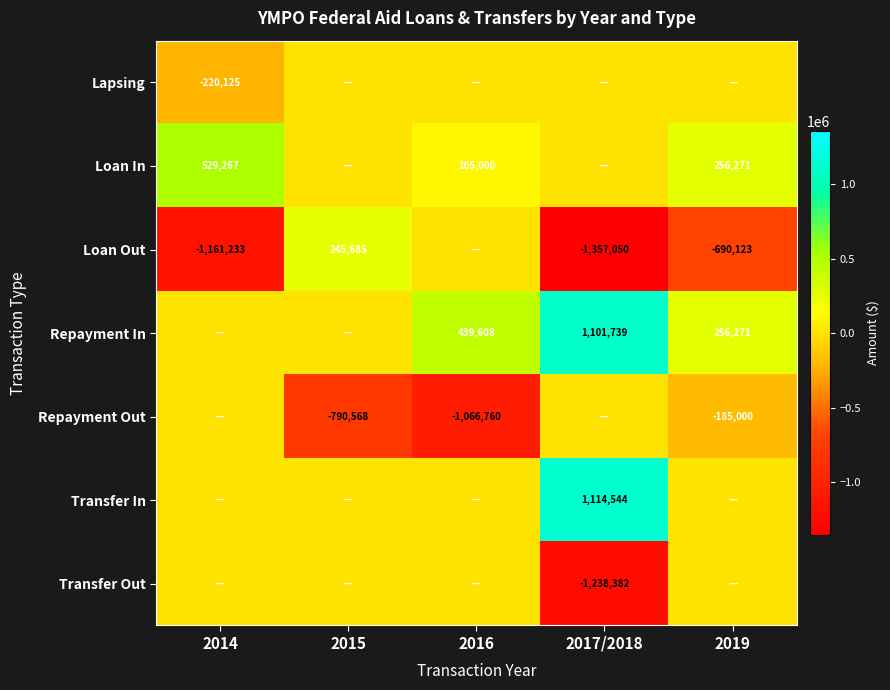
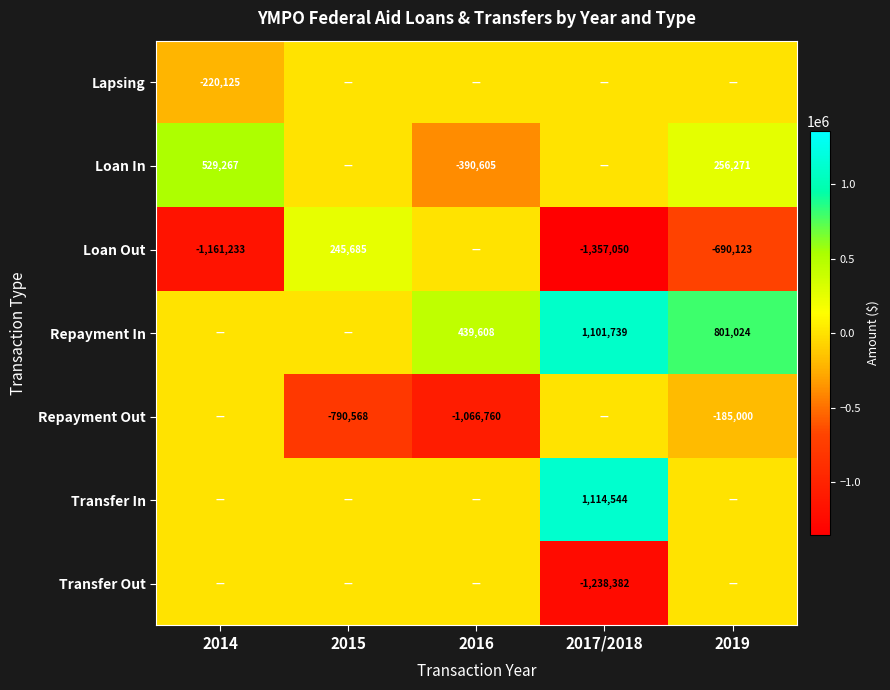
  {
    "Lapsing": {
      "2014": "-220,125"
    },
    "Loan In": {
      "2014": "529,267",
-     "2016": "105,000",
+     "2016": "-390,605",
      "2019": "256,271"
    },
    "Loan Out": {
      "2014": "-1,161,233",
      "2015": "245,685",
      "2017/2018": "-1,357,050",
      "2019": "-690,123"
    },
    "Repayment In": {
      "2016": "439,608",
      "2017/2018": "1,101,739",
-     "2019": "256,271"
+     "2019": "801,024"
    },
    "Repayment Out": {
      "2015": "-790,568",
      "2016": "-1,066,760",
      "2019": "-185,000"
    },
    "Transfer In": {
      "2017/2018": "1,114,544"
    },
    "Transfer Out": {
      "2017/2018": "-1,238,382"
    }
  }
